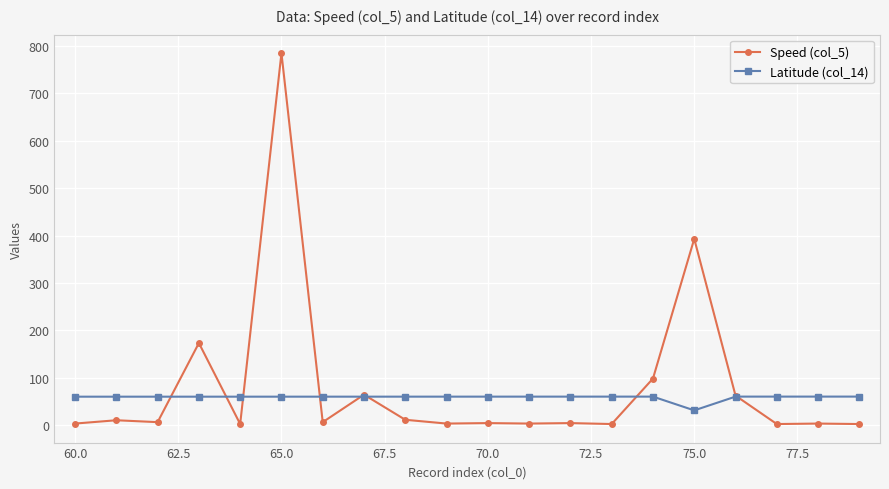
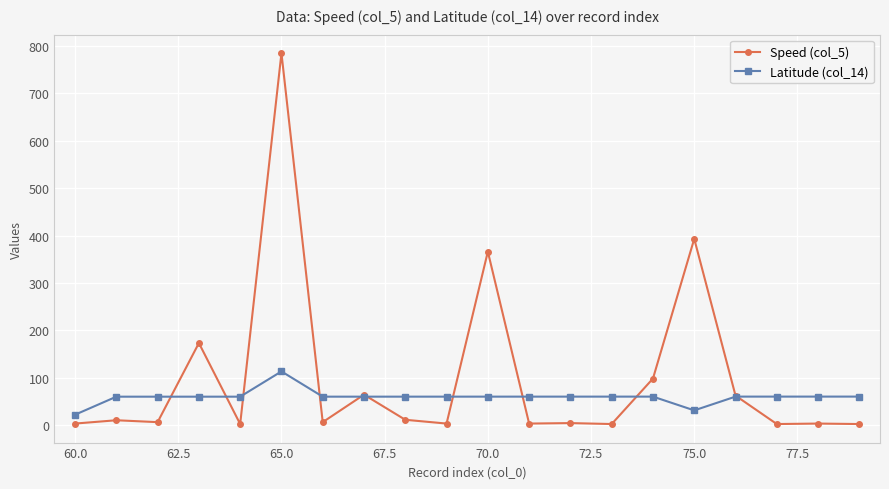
  {
    "Speed (col_5)": {
      "60.0": 0,
      "65.0": 790,
-     "70.0": 0,
+     "70.0": 370,
      "75.0": 390
    },
    "Latitude (col_14)": {
-     "60.0": 60,
-     "65.0": 60,
+     "60.0": 20,
+     "65.0": 110,
      "70.0": 60,
      "75.0": 30
    }
  }
